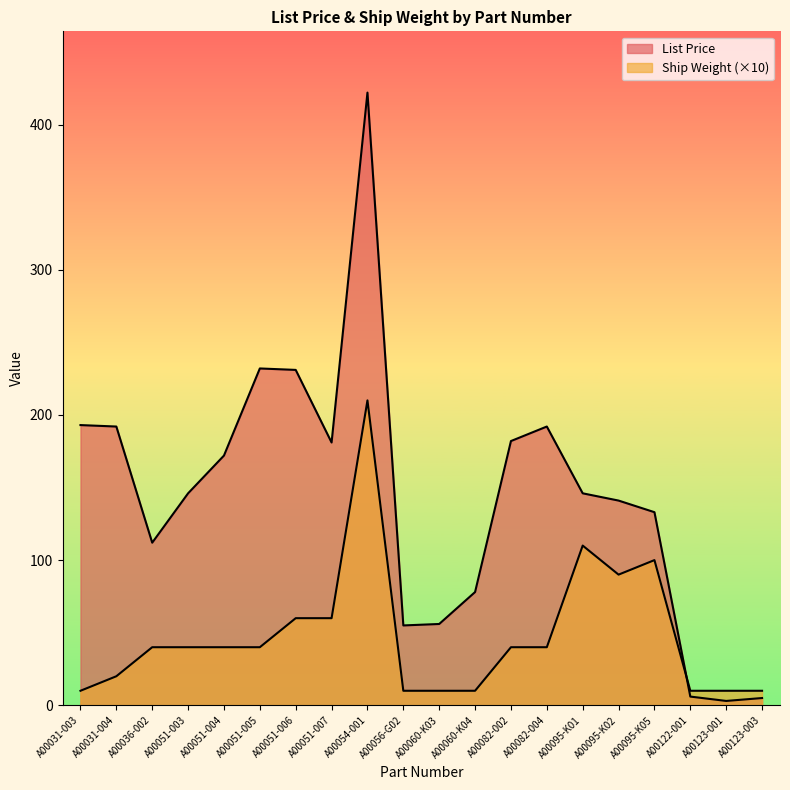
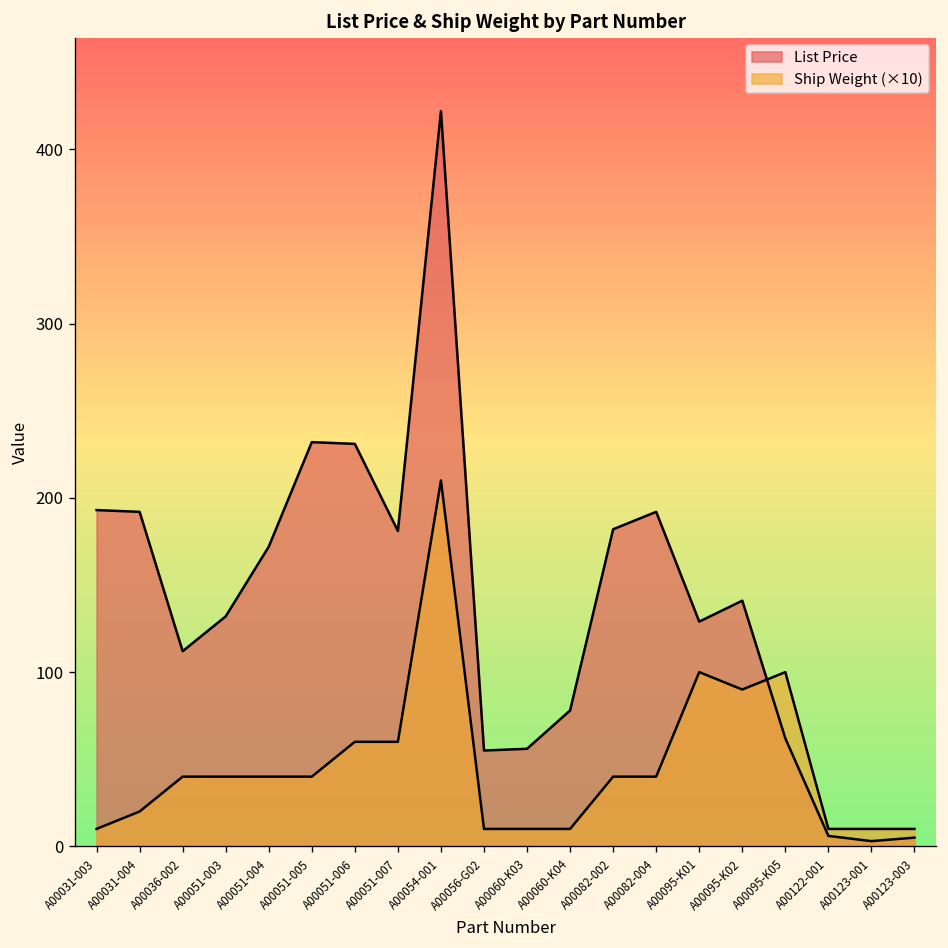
  {
    "List Price": {
      "A00031-003": 193,
      "A00031-004": 192,
      "A00036-002": 112,
-     "A00051-003": 146,
+     "A00051-003": 132,
      "A00051-004": 172,
      "A00051-005": 232,
      "A00051-006": 231,
      "A00051-007": 181,
      "A00054-001": 422,
      "A00056-G02": 55,
      "A00060-K03": 56,
      "A00060-K04": 78,
      "A00082-002": 182,
      "A00082-004": 192,
-     "A00095-K01": 146,
+     "A00095-K01": 129,
      "A00095-K02": 141,
-     "A00095-K05": 133,
+     "A00095-K05": 62,
      "A00122-001": 6,
      "A00123-001": 3,
      "A00123-003": 5
    },
    "Ship Weight (×10)": {
      "A00031-003": 10,
      "A00031-004": 20,
      "A00036-002": 40,
      "A00051-003": 40,
      "A00051-004": 40,
      "A00051-005": 40,
      "A00051-006": 60,
      "A00051-007": 60,
      "A00054-001": 210,
      "A00056-G02": 10,
      "A00060-K03": 10,
      "A00060-K04": 10,
      "A00082-002": 40,
      "A00082-004": 40,
-     "A00095-K01": 110,
+     "A00095-K01": 100,
      "A00095-K02": 90,
      "A00095-K05": 100,
      "A00122-001": 10,
      "A00123-001": 10,
      "A00123-003": 10
    }
  }
